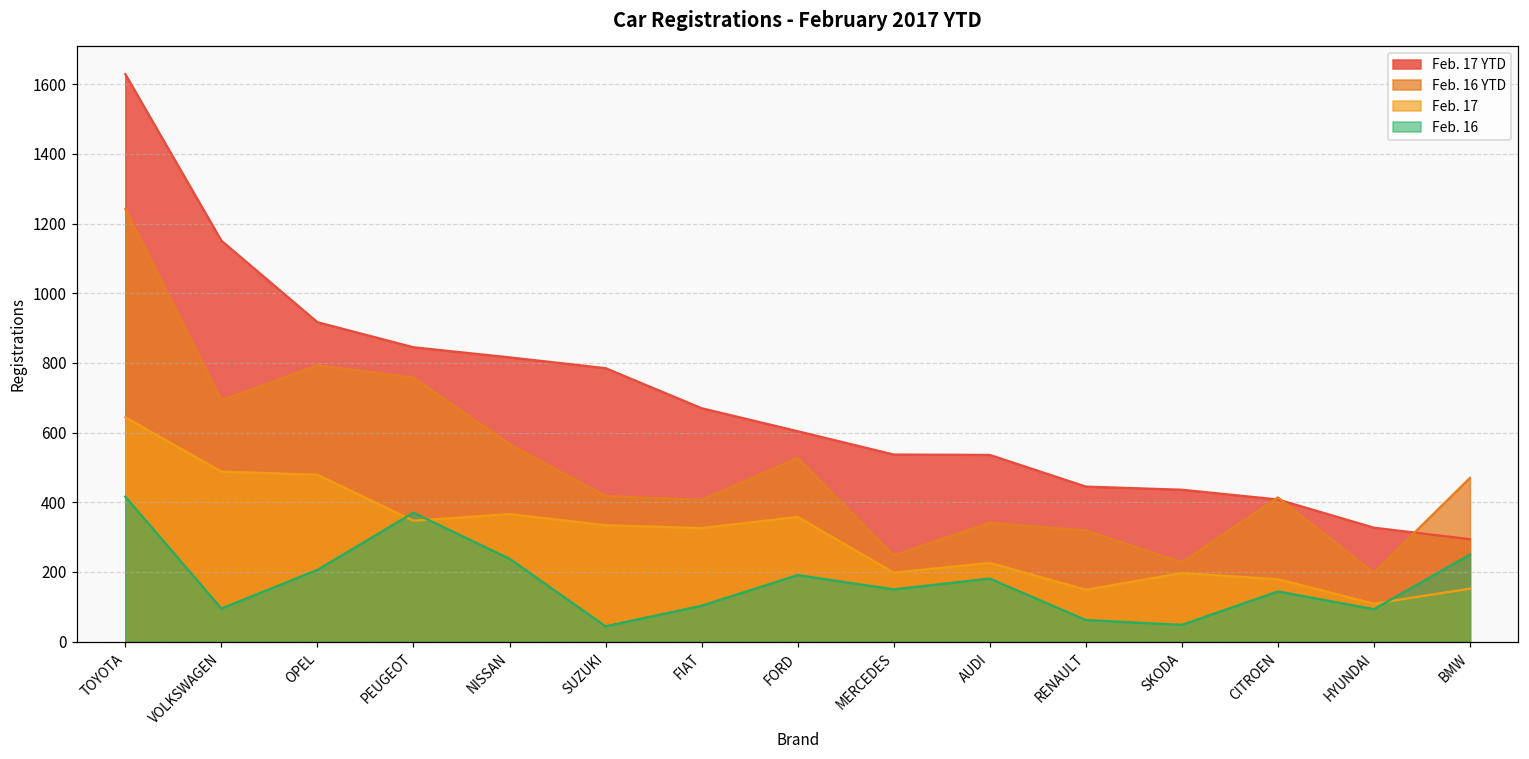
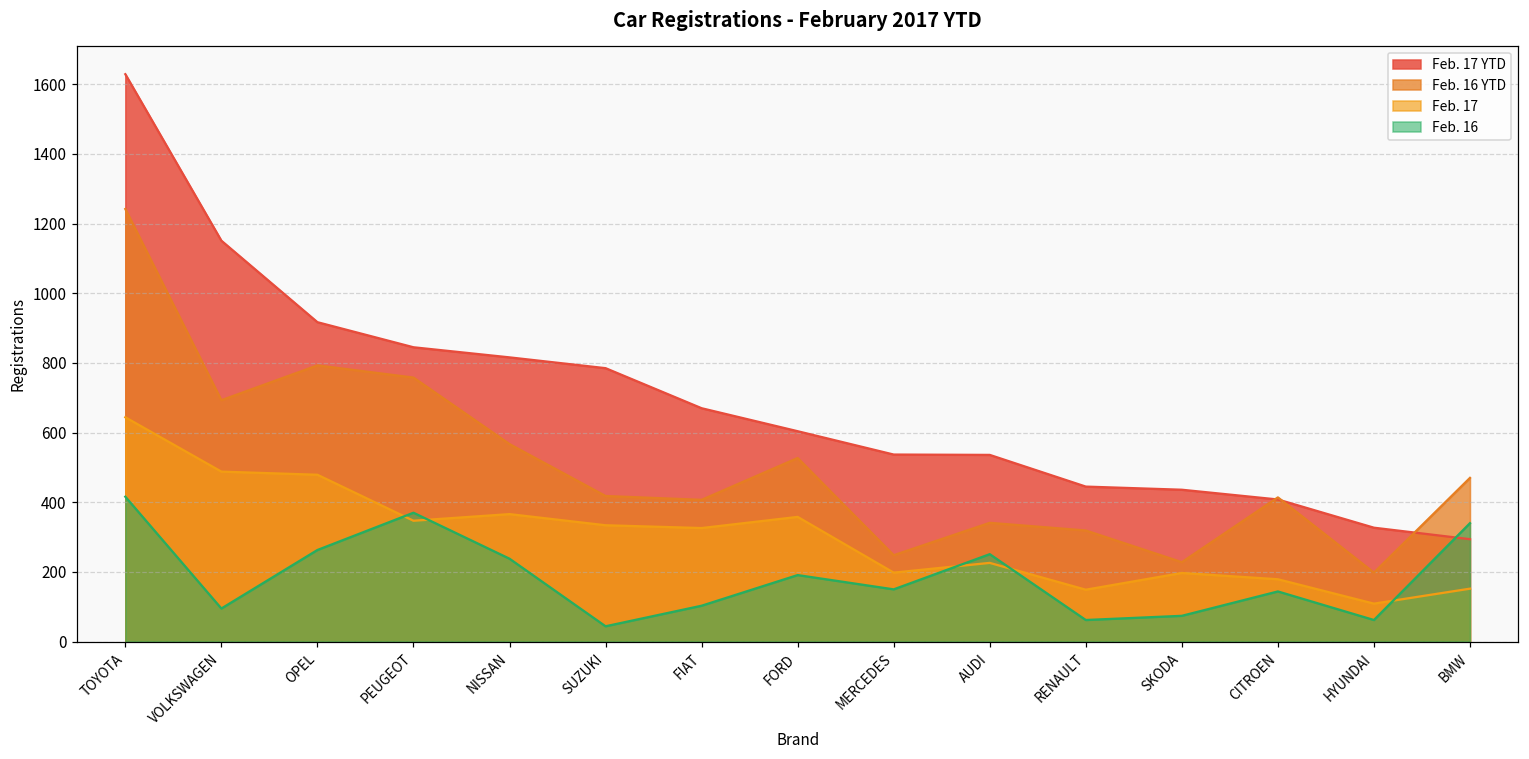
  {
    "Feb. 16": {
      "TOYOTA": 420,
      "VOLKSWAGEN": 100,
-     "OPEL": 210,
+     "OPEL": 260,
      "PEUGEOT": 370,
      "NISSAN": 240,
      "SUZUKI": 40,
      "FIAT": 100,
      "FORD": 190,
      "MERCEDES": 150,
-     "AUDI": 180,
+     "AUDI": 250,
      "RENAULT": 60,
-     "SKODA": 50,
+     "SKODA": 70,
      "CITROEN": 140,
-     "HYUNDAI": 90,
-     "BMW": 250
+     "HYUNDAI": 60,
+     "BMW": 340
    }
  }
